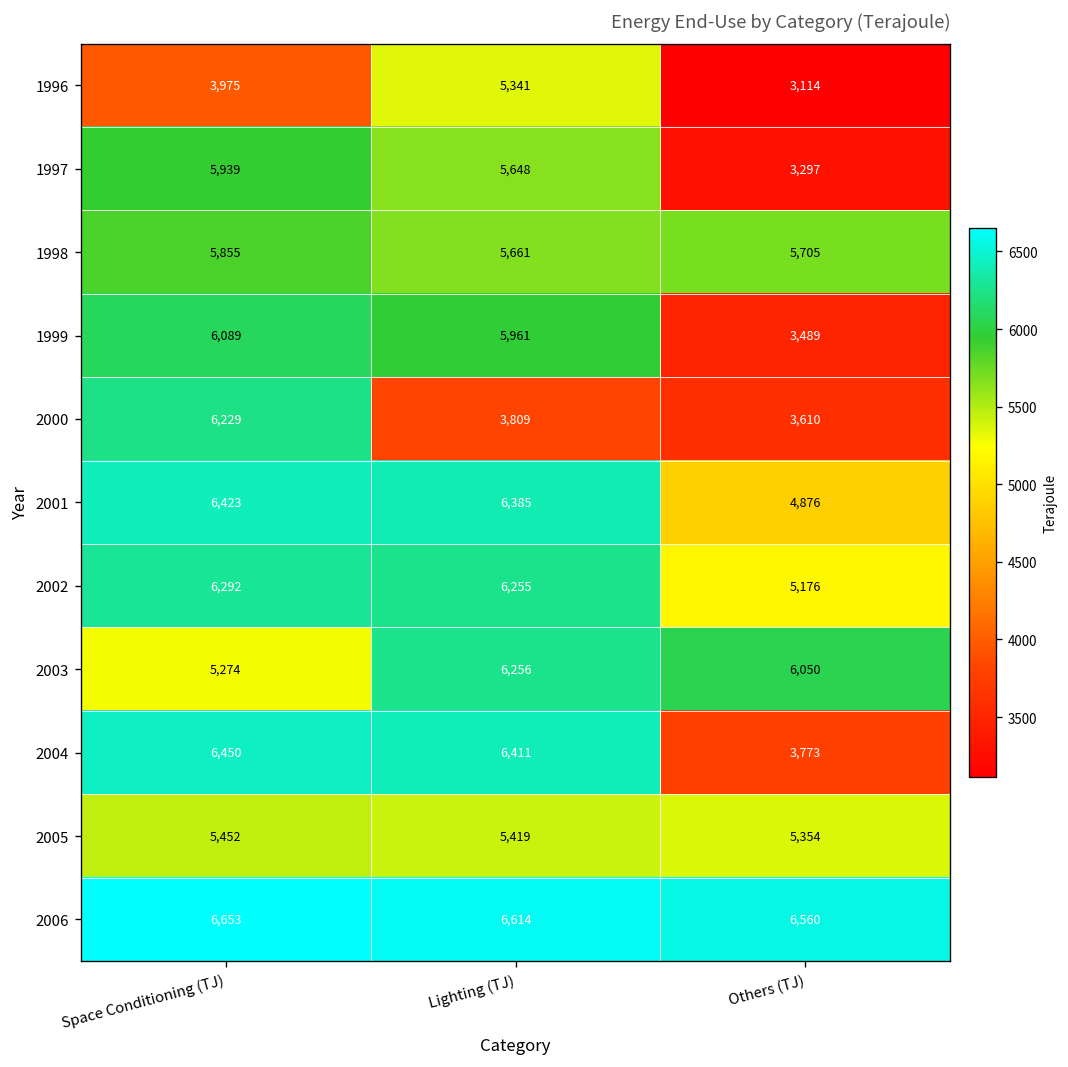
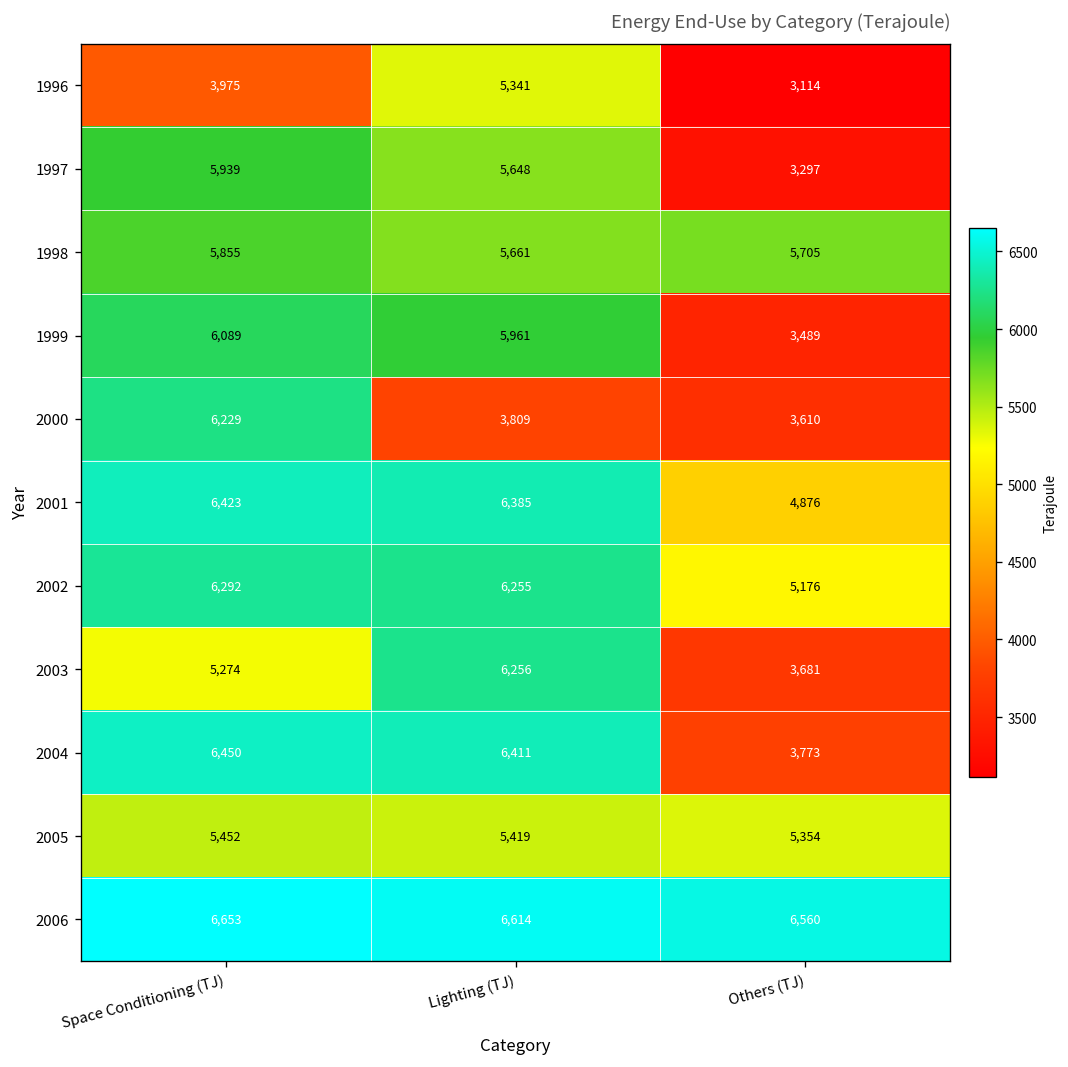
  {
    "1996": {
      "Space Conditioning (TJ)": "3,975",
      "Lighting (TJ)": "5,341",
      "Others (TJ)": "3,114"
    },
    "1997": {
      "Space Conditioning (TJ)": "5,939",
      "Lighting (TJ)": "5,648",
      "Others (TJ)": "3,297"
    },
    "1998": {
      "Space Conditioning (TJ)": "5,855",
      "Lighting (TJ)": "5,661",
      "Others (TJ)": "5,705"
    },
    "1999": {
      "Space Conditioning (TJ)": "6,089",
      "Lighting (TJ)": "5,961",
      "Others (TJ)": "3,489"
    },
    "2000": {
      "Space Conditioning (TJ)": "6,229",
      "Lighting (TJ)": "3,809",
      "Others (TJ)": "3,610"
    },
    "2001": {
      "Space Conditioning (TJ)": "6,423",
      "Lighting (TJ)": "6,385",
      "Others (TJ)": "4,876"
    },
    "2002": {
      "Space Conditioning (TJ)": "6,292",
      "Lighting (TJ)": "6,255",
      "Others (TJ)": "5,176"
    },
    "2003": {
      "Space Conditioning (TJ)": "5,274",
      "Lighting (TJ)": "6,256",
-     "Others (TJ)": "6,050"
+     "Others (TJ)": "3,681"
    },
    "2004": {
      "Space Conditioning (TJ)": "6,450",
      "Lighting (TJ)": "6,411",
      "Others (TJ)": "3,773"
    },
    "2005": {
      "Space Conditioning (TJ)": "5,452",
      "Lighting (TJ)": "5,419",
      "Others (TJ)": "5,354"
    },
    "2006": {
      "Space Conditioning (TJ)": "6,653",
      "Lighting (TJ)": "6,614",
      "Others (TJ)": "6,560"
    }
  }
